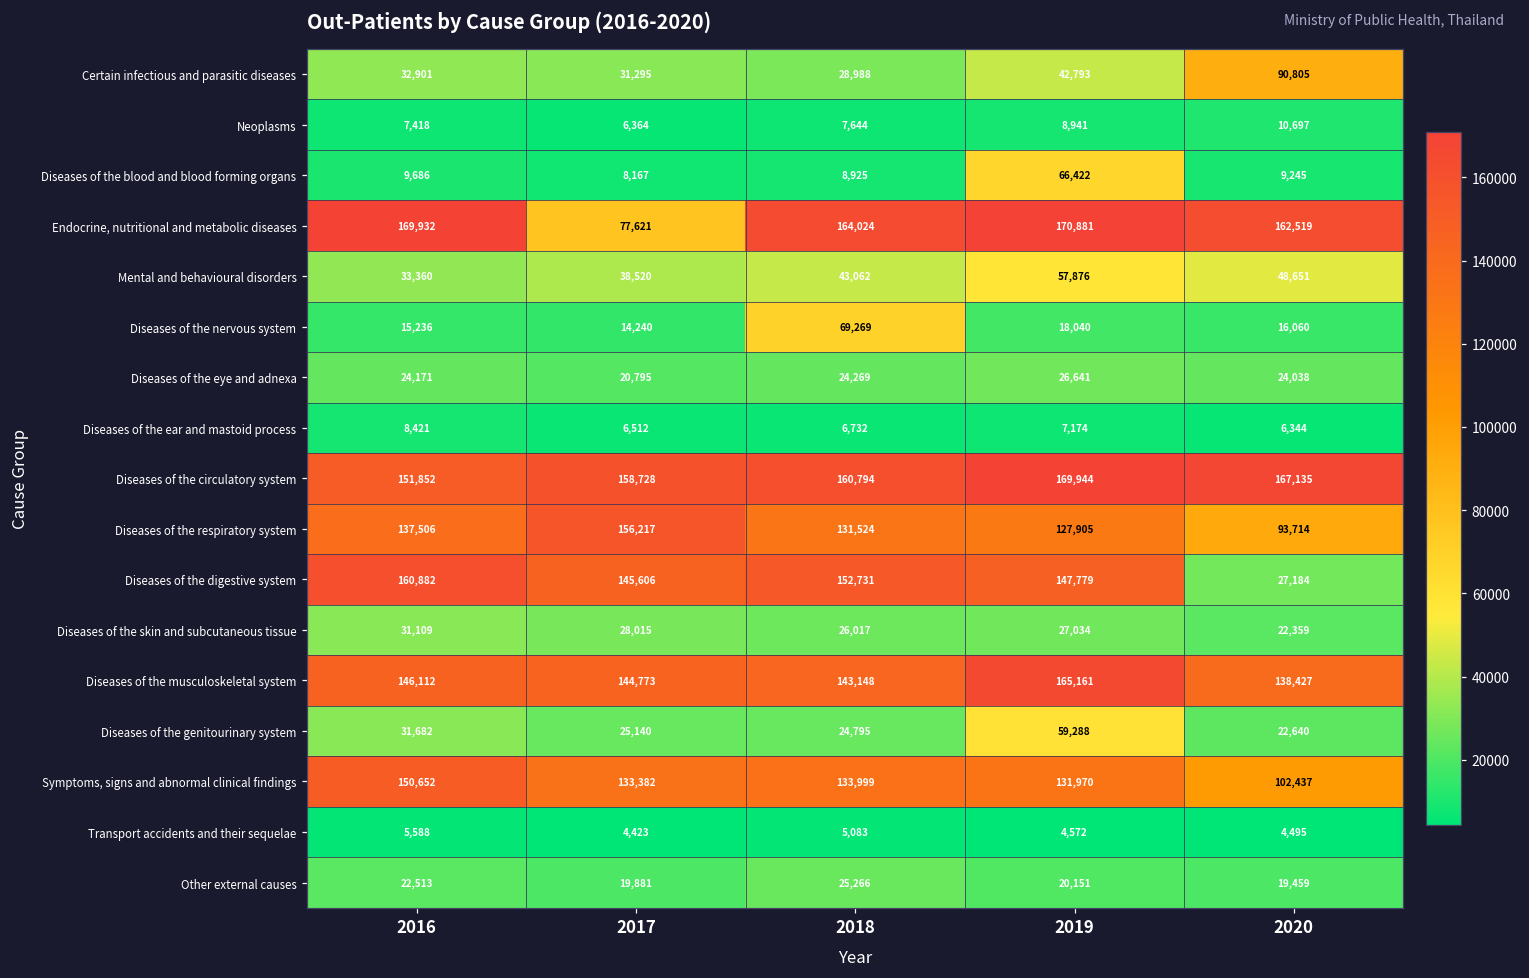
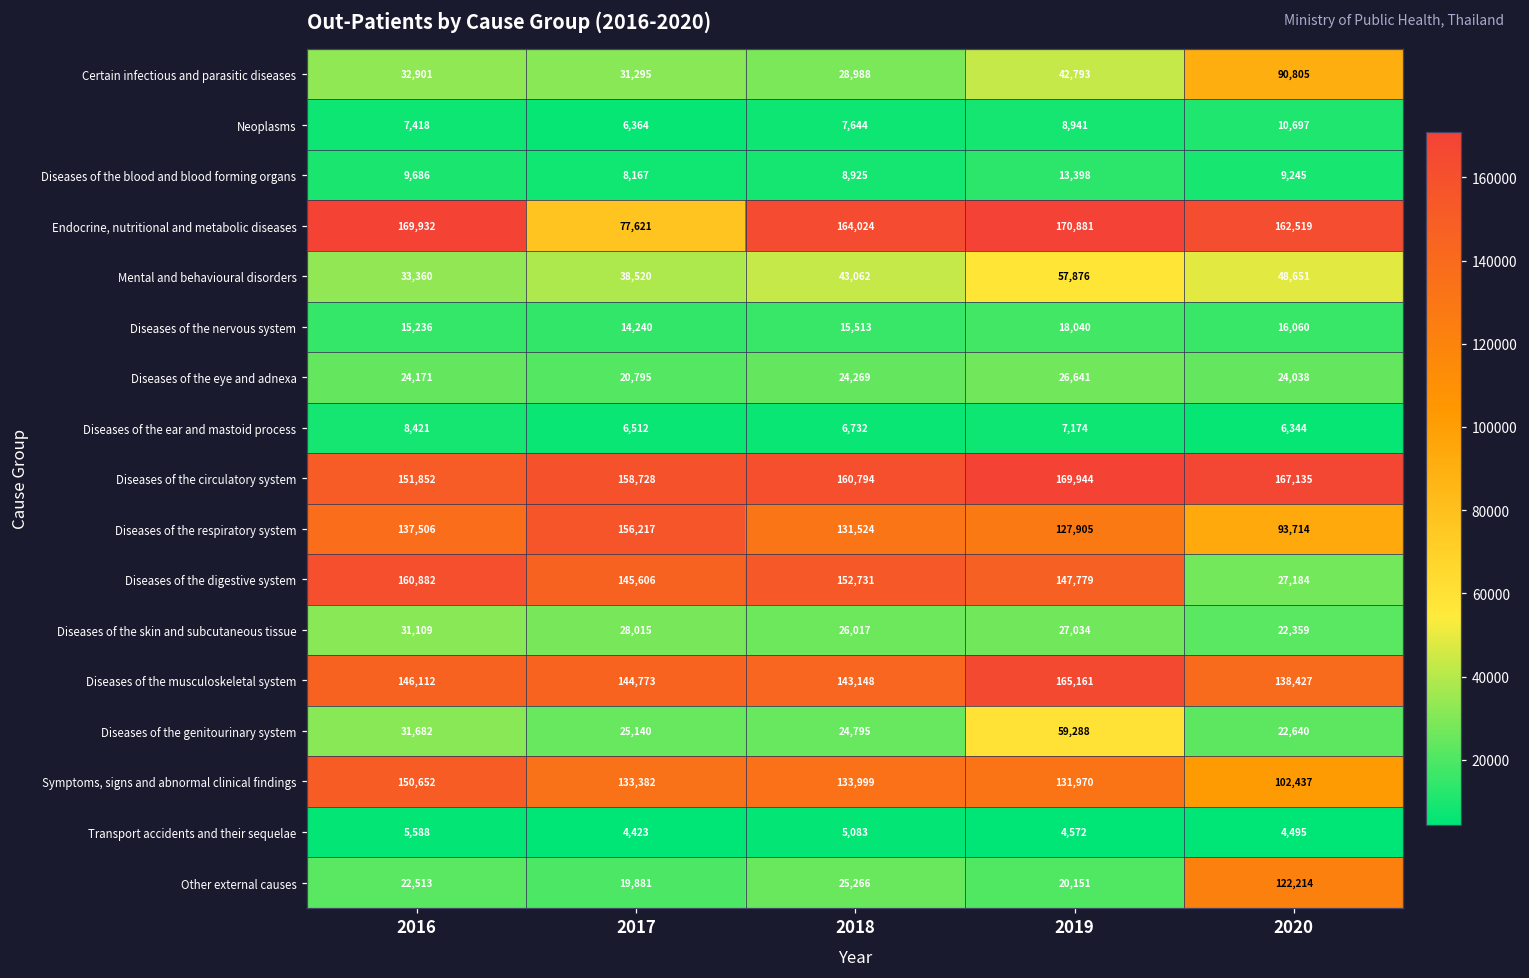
  {
    "Certain infectious and parasitic diseases": {
      "2016": "32,901",
      "2017": "31,295",
      "2018": "28,988",
      "2019": "42,793",
      "2020": "90,805"
    },
    "Neoplasms": {
      "2016": "7,418",
      "2017": "6,364",
      "2018": "7,644",
      "2019": "8,941",
      "2020": "10,697"
    },
    "Diseases of the blood and blood forming organs": {
      "2016": "9,686",
      "2017": "8,167",
      "2018": "8,925",
-     "2019": "66,422",
+     "2019": "13,398",
      "2020": "9,245"
    },
    "Endocrine, nutritional and metabolic diseases": {
      "2016": "169,932",
      "2017": "77,621",
      "2018": "164,024",
      "2019": "170,881",
      "2020": "162,519"
    },
    "Mental and behavioural disorders": {
      "2016": "33,360",
      "2017": "38,520",
      "2018": "43,062",
      "2019": "57,876",
      "2020": "48,651"
    },
    "Diseases of the nervous system": {
      "2016": "15,236",
      "2017": "14,240",
-     "2018": "69,269",
+     "2018": "15,513",
      "2019": "18,040",
      "2020": "16,060"
    },
    "Diseases of the eye and adnexa": {
      "2016": "24,171",
      "2017": "20,795",
      "2018": "24,269",
      "2019": "26,641",
      "2020": "24,038"
    },
    "Diseases of the ear and mastoid process": {
      "2016": "8,421",
      "2017": "6,512",
      "2018": "6,732",
      "2019": "7,174",
      "2020": "6,344"
    },
    "Diseases of the circulatory system": {
      "2016": "151,852",
      "2017": "158,728",
      "2018": "160,794",
      "2019": "169,944",
      "2020": "167,135"
    },
    "Diseases of the respiratory system": {
      "2016": "137,506",
      "2017": "156,217",
      "2018": "131,524",
      "2019": "127,905",
      "2020": "93,714"
    },
    "Diseases of the digestive system": {
      "2016": "160,882",
      "2017": "145,606",
      "2018": "152,731",
      "2019": "147,779",
      "2020": "27,184"
    },
    "Diseases of the skin and subcutaneous tissue": {
      "2016": "31,109",
      "2017": "28,015",
      "2018": "26,017",
      "2019": "27,034",
      "2020": "22,359"
    },
    "Diseases of the musculoskeletal system": {
      "2016": "146,112",
      "2017": "144,773",
      "2018": "143,148",
      "2019": "165,161",
      "2020": "138,427"
    },
    "Diseases of the genitourinary system": {
      "2016": "31,682",
      "2017": "25,140",
      "2018": "24,795",
      "2019": "59,288",
      "2020": "22,640"
    },
    "Symptoms, signs and abnormal clinical findings": {
      "2016": "150,652",
      "2017": "133,382",
      "2018": "133,999",
      "2019": "131,970",
      "2020": "102,437"
    },
    "Transport accidents and their sequelae": {
      "2016": "5,588",
      "2017": "4,423",
      "2018": "5,083",
      "2019": "4,572",
      "2020": "4,495"
    },
    "Other external causes": {
      "2016": "22,513",
      "2017": "19,881",
      "2018": "25,266",
      "2019": "20,151",
-     "2020": "19,459"
+     "2020": "122,214"
    }
  }
